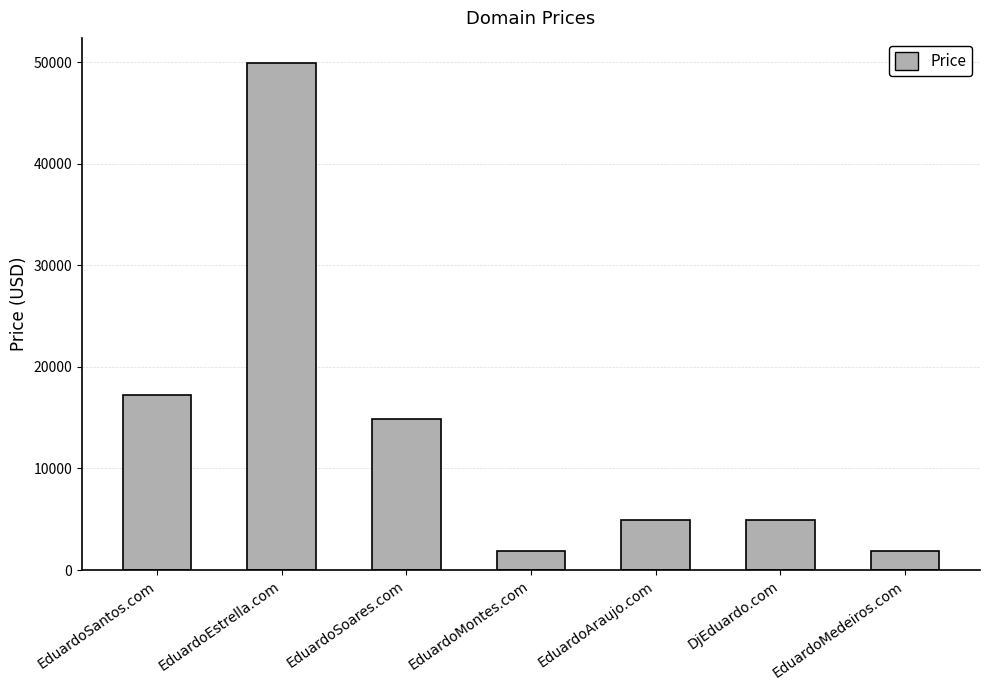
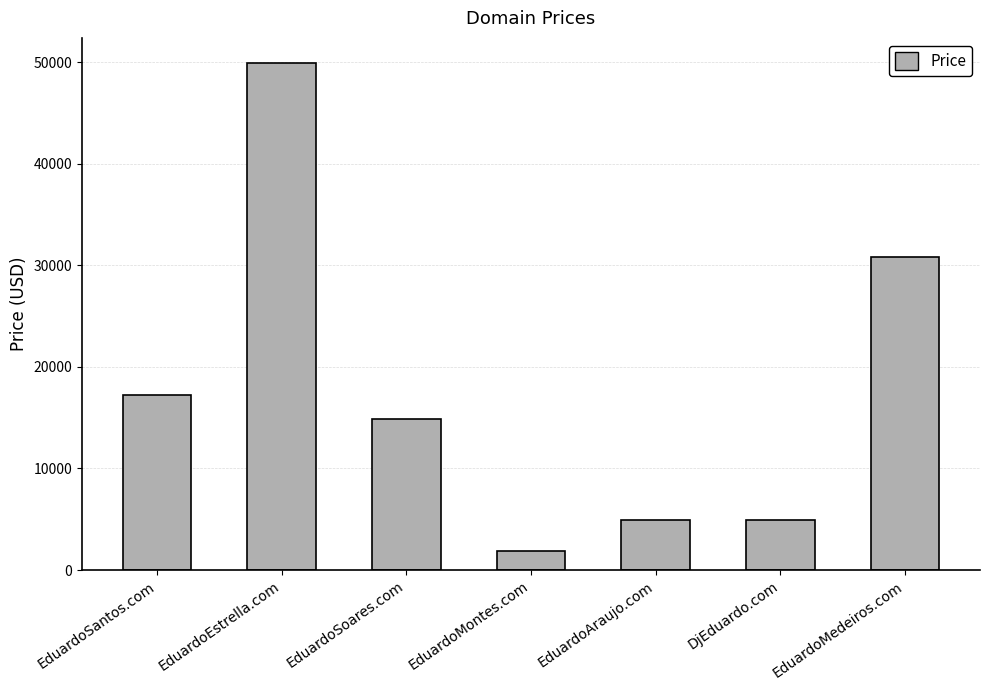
  {
    "EduardoSantos.com": 17200,
    "EduardoEstrella.com": 49900,
    "EduardoSoares.com": 14900,
    "EduardoMontes.com": 1900,
    "EduardoAraujo.com": 4900,
    "DjEduardo.com": 4900,
-   "EduardoMedeiros.com": 1900
+   "EduardoMedeiros.com": 30800
  }
